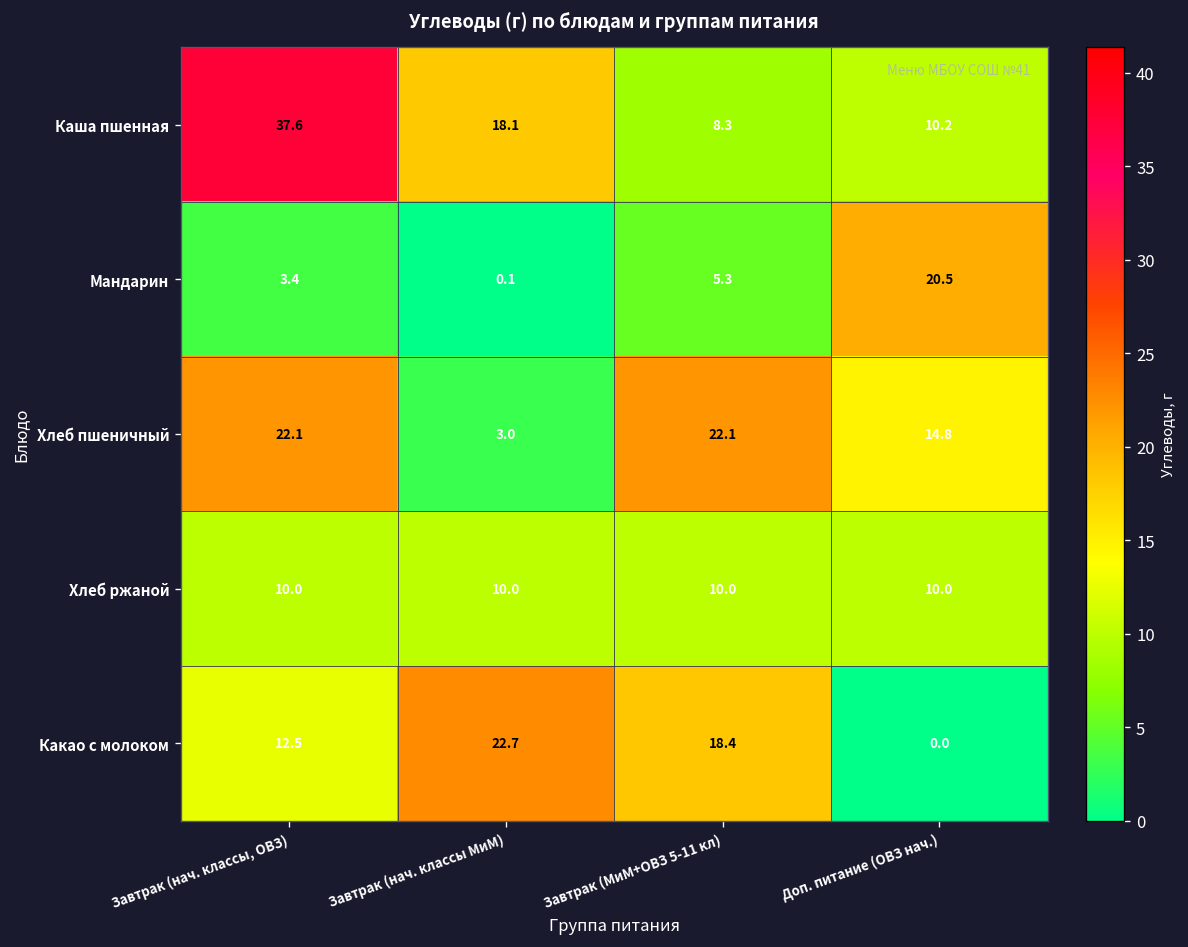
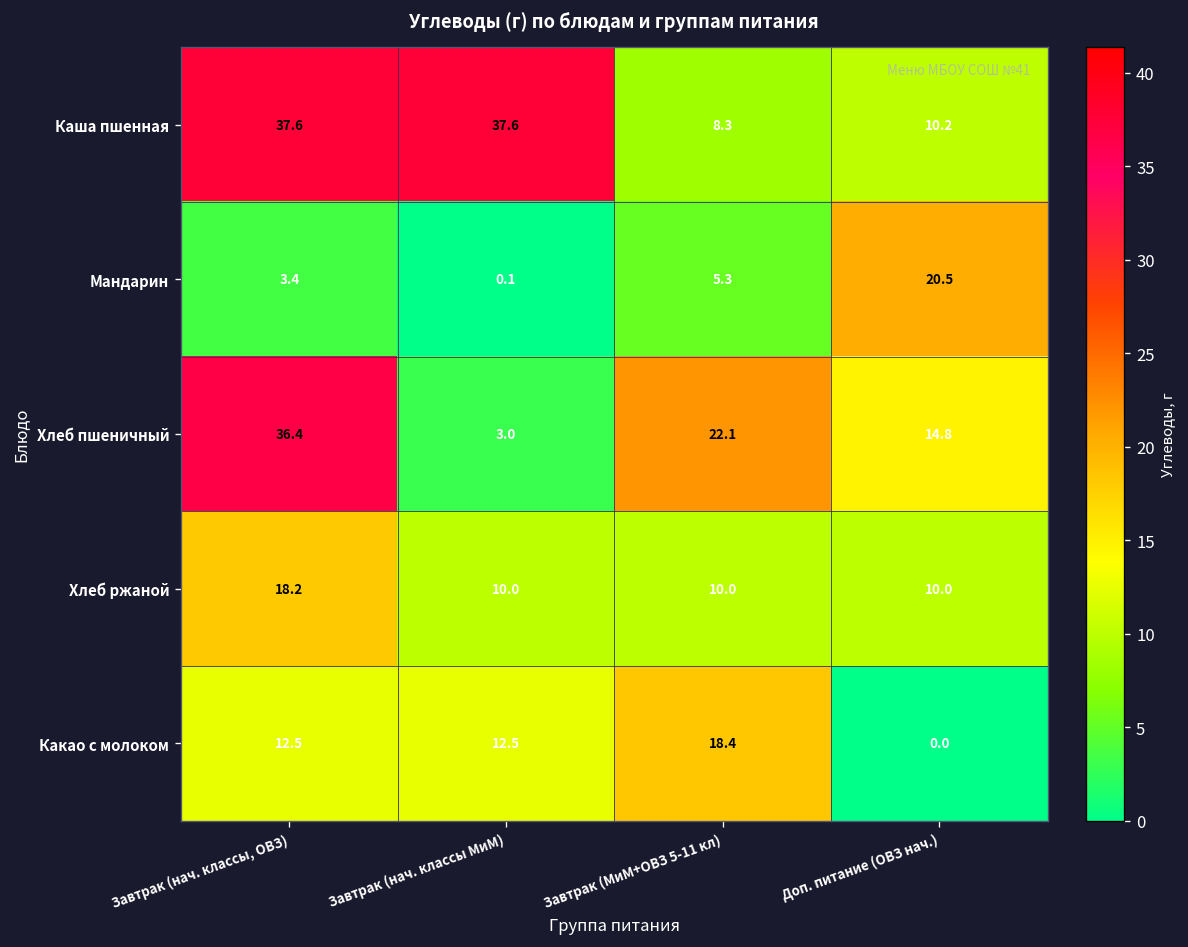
  {
    "Каша пшенная": {
      "Завтрак (нач. классы, ОВЗ)": 37.6,
-     "Завтрак (нач. классы МиМ)": 18.1,
+     "Завтрак (нач. классы МиМ)": 37.6,
      "Завтрак (МиМ+ОВЗ 5-11 кл)": 8.3
    },
    "Мандарин": {
      "Завтрак (нач. классы, ОВЗ)": 3.4,
      "Завтрак (нач. классы МиМ)": 0.1,
      "Завтрак (МиМ+ОВЗ 5-11 кл)": 5.3,
      "Доп. питание (ОВЗ нач.)": 20.5
    },
    "Хлеб пшеничный": {
-     "Завтрак (нач. классы, ОВЗ)": 22.1,
+     "Завтрак (нач. классы, ОВЗ)": 36.4,
      "Завтрак (нач. классы МиМ)": 3.0,
      "Завтрак (МиМ+ОВЗ 5-11 кл)": 22.1,
      "Доп. питание (ОВЗ нач.)": 14.8
    },
    "Хлеб ржаной": {
-     "Завтрак (нач. классы, ОВЗ)": 10.0,
+     "Завтрак (нач. классы, ОВЗ)": 18.2,
      "Завтрак (нач. классы МиМ)": 10.0,
      "Завтрак (МиМ+ОВЗ 5-11 кл)": 10.0,
      "Доп. питание (ОВЗ нач.)": 10.0
    },
    "Какао с молоком": {
      "Завтрак (нач. классы, ОВЗ)": 12.5,
-     "Завтрак (нач. классы МиМ)": 22.7,
+     "Завтрак (нач. классы МиМ)": 12.5,
      "Завтрак (МиМ+ОВЗ 5-11 кл)": 18.4,
      "Доп. питание (ОВЗ нач.)": 0.0
    }
  }
